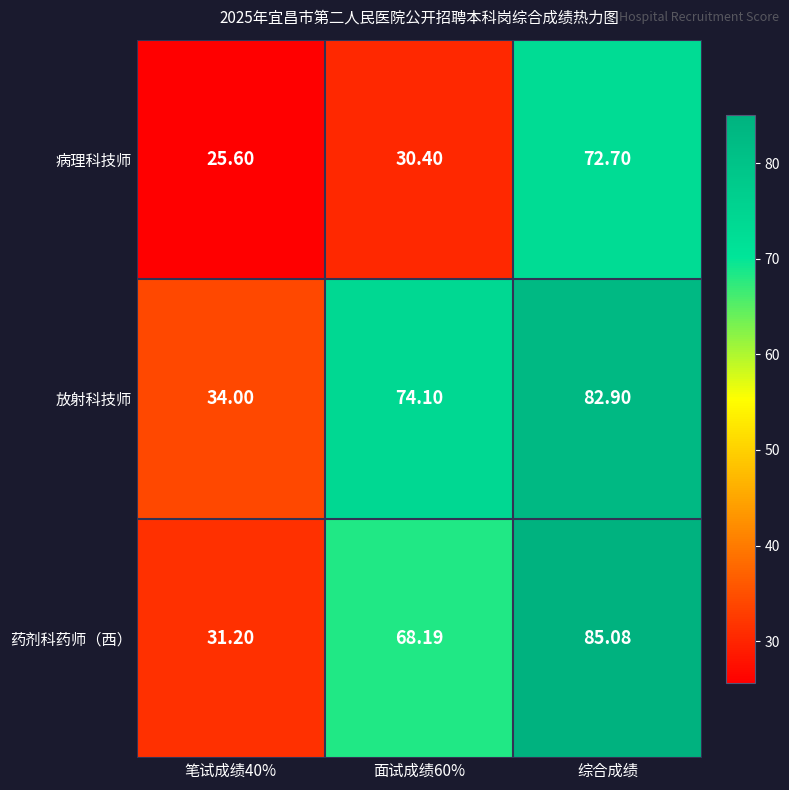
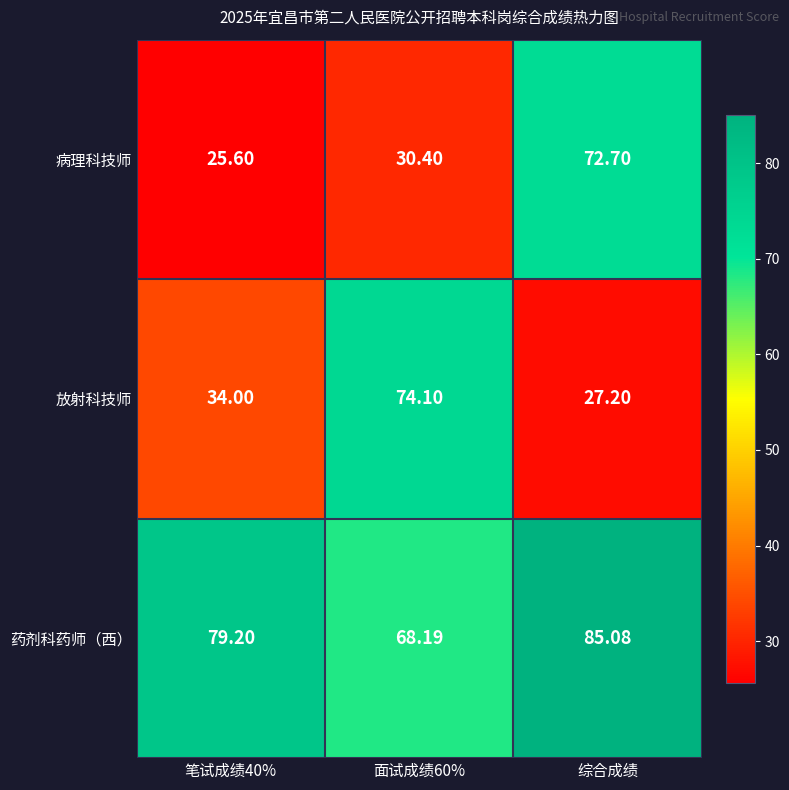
  {
    "病理科技师": {
      "笔试成绩40%": 25.60,
      "面试成绩60%": 30.40,
      "综合成绩": 72.70
    },
    "放射科技师": {
      "笔试成绩40%": 34.00,
      "面试成绩60%": 74.10,
-     "综合成绩": 82.90
+     "综合成绩": 27.20
    },
    "药剂科药师（西）": {
-     "笔试成绩40%": 31.20,
+     "笔试成绩40%": 79.20,
      "面试成绩60%": 68.19,
      "综合成绩": 85.08
    }
  }
